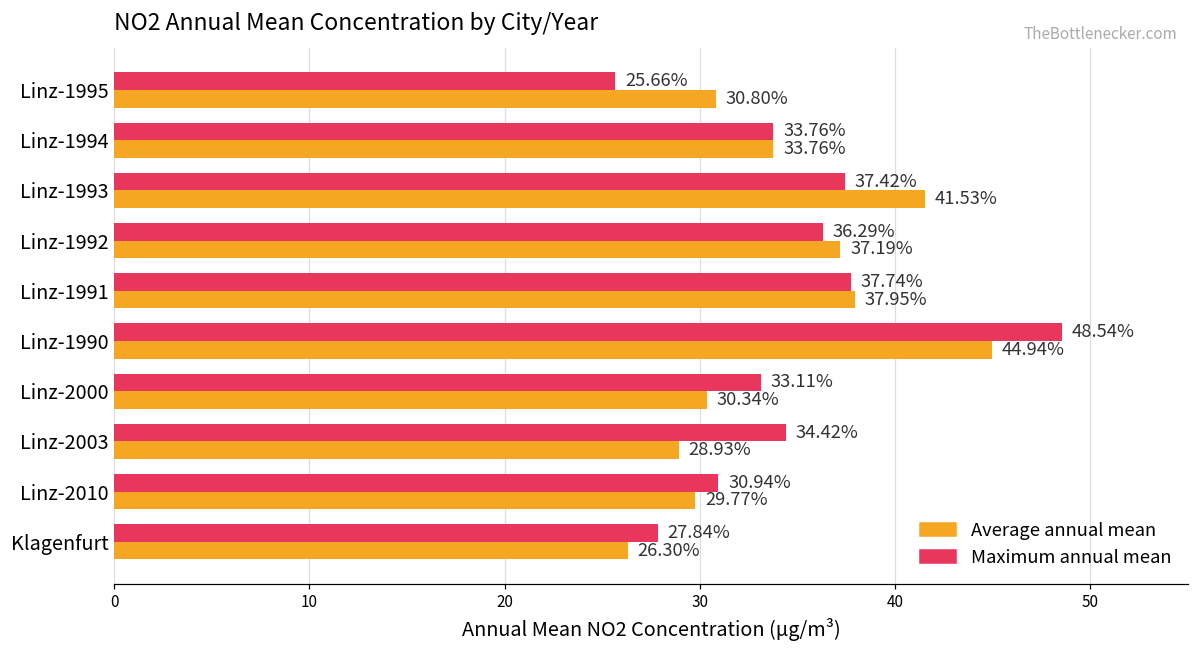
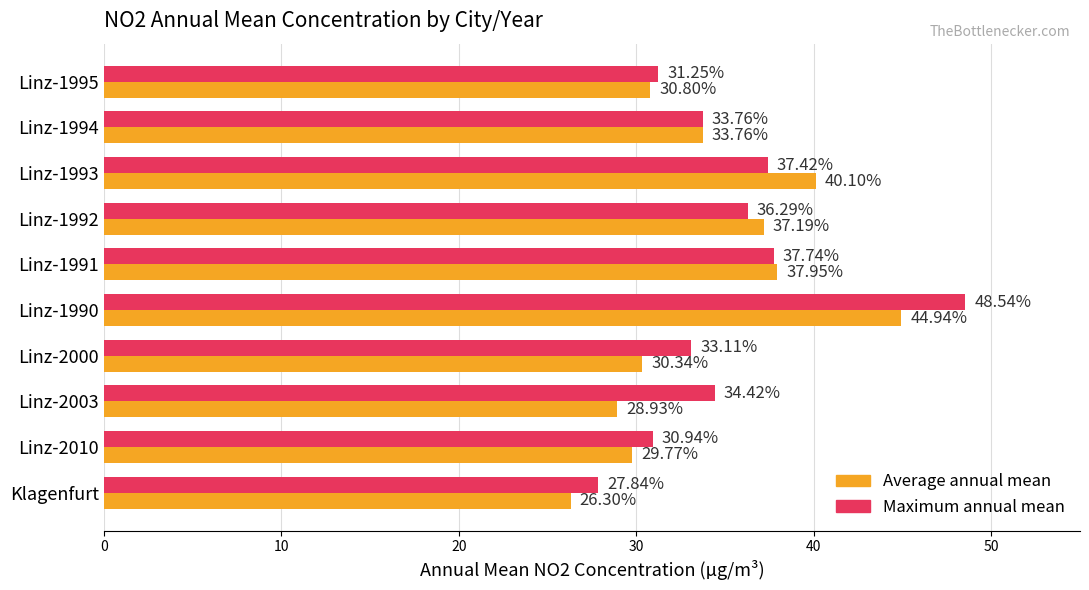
  {
    "Average annual mean": {
      "Linz-1995": "30.80%",
      "Linz-1994": "33.76%",
-     "Linz-1993": "41.53%",
+     "Linz-1993": "40.10%",
      "Linz-1992": "37.19%",
      "Linz-1991": "37.95%",
      "Linz-1990": "44.94%",
      "Linz-2000": "30.34%",
      "Linz-2003": "28.93%",
      "Linz-2010": "29.77%",
      "Klagenfurt": "26.30%"
    },
    "Maximum annual mean": {
-     "Linz-1995": "25.66%",
+     "Linz-1995": "31.25%",
      "Linz-1994": "33.76%",
      "Linz-1993": "37.42%",
      "Linz-1992": "36.29%",
      "Linz-1991": "37.74%",
      "Linz-1990": "48.54%",
      "Linz-2000": "33.11%",
      "Linz-2003": "34.42%",
      "Linz-2010": "30.94%",
      "Klagenfurt": "27.84%"
    }
  }
